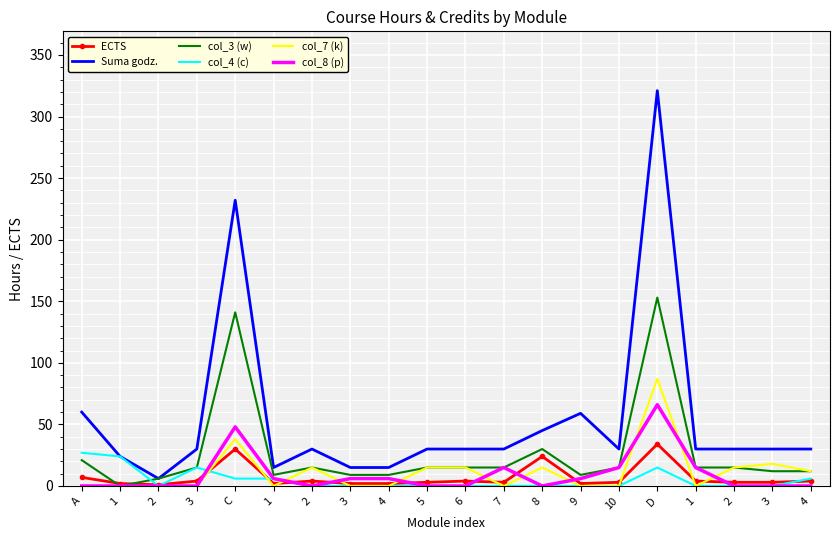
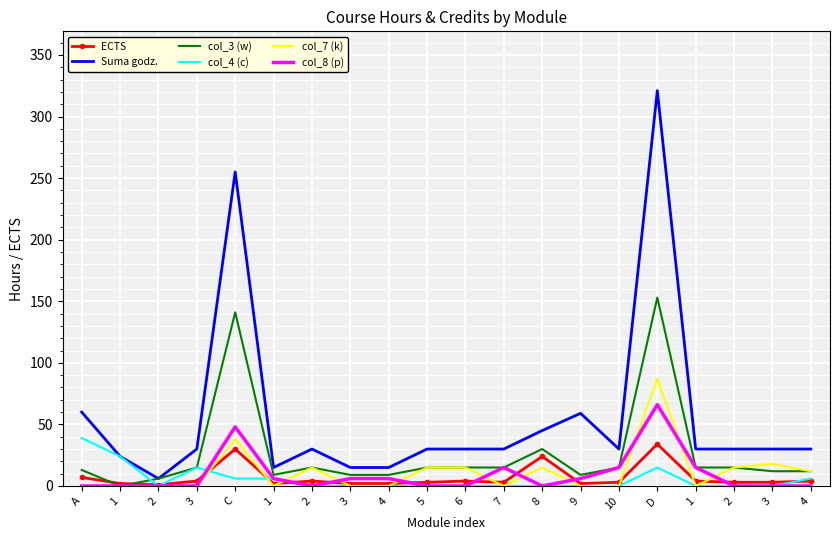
  {
    "ECTS": {
      "A": 7,
      "C": 30,
      "5": 3,
      "6": 4,
      "7": 3,
      "8": 24,
      "10": 3,
      "D": 34
    },
    "Suma godz.": {
      "A": 60,
-     "C": 232,
+     "C": 255,
      "5": 30,
      "6": 30,
      "7": 30,
      "8": 45,
      "9": 59,
      "10": 30,
      "D": 321
    },
    "col_3 (w)": {
-     "A": 21,
+     "A": 13,
      "C": 141,
      "8": 30,
      "9": 9,
      "D": 153
    },
    "col_4 (c)": {
-     "A": 27,
+     "A": 39,
      "C": 6,
      "D": 15
    },
    "col_7 (k)": {
      "C": 38,
      "8": 15,
      "D": 87
    },
    "col_8 (p)": {
      "C": 48,
      "9": 6,
      "D": 66
    }
  }
